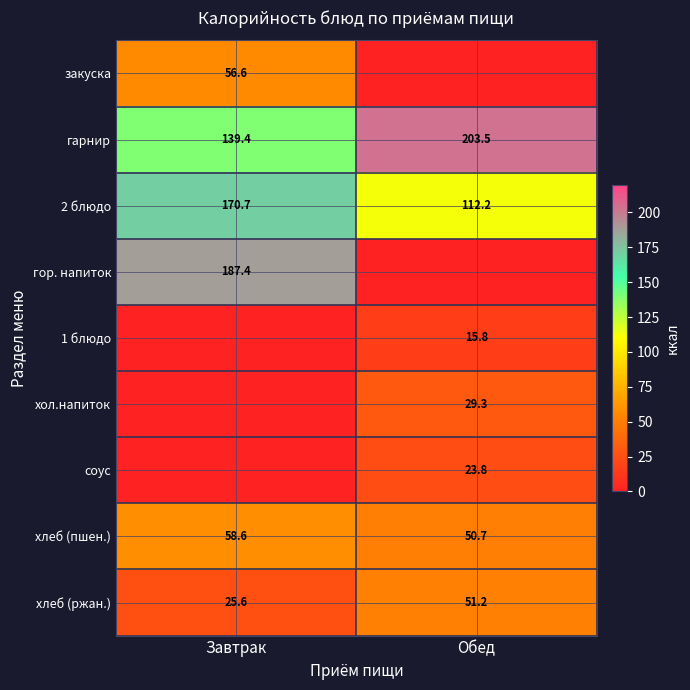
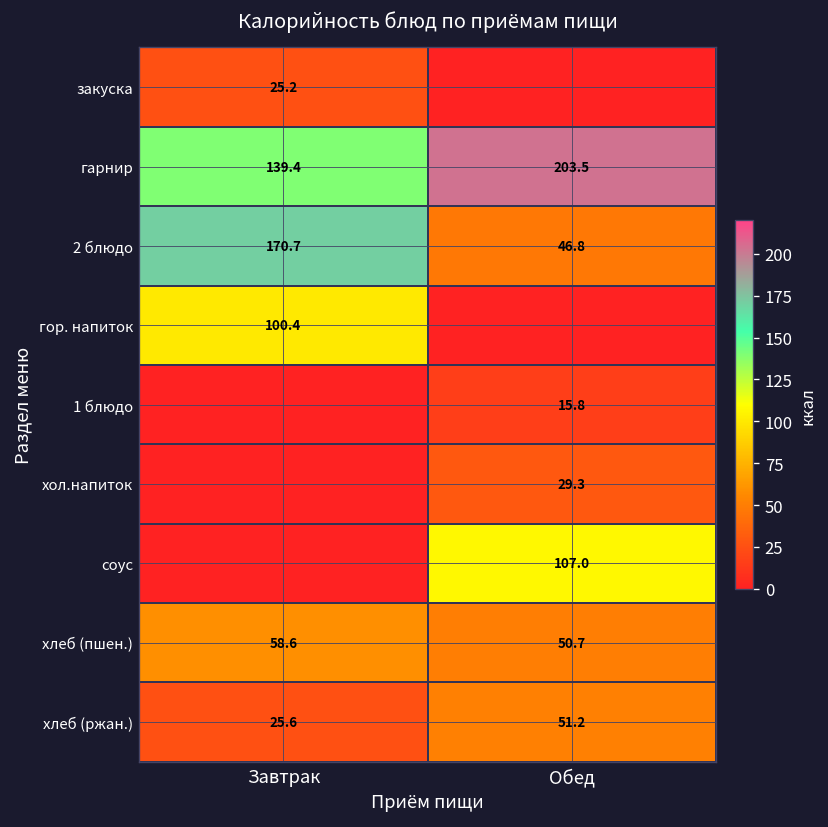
  {
    "закуска": {
-     "Завтрак": 56.6
+     "Завтрак": 25.2
    },
    "гарнир": {
      "Завтрак": 139.4,
      "Обед": 203.5
    },
    "2 блюдо": {
      "Завтрак": 170.7,
-     "Обед": 112.2
+     "Обед": 46.8
    },
    "гор. напиток": {
-     "Завтрак": 187.4
+     "Завтрак": 100.4
    },
    "1 блюдо": {
      "Обед": 15.8
    },
    "хол.напиток": {
      "Обед": 29.3
    },
    "соус": {
-     "Обед": 23.8
+     "Обед": 107.0
    },
    "хлеб (пшен.)": {
      "Завтрак": 58.6,
      "Обед": 50.7
    },
    "хлеб (ржан.)": {
      "Завтрак": 25.6,
      "Обед": 51.2
    }
  }
